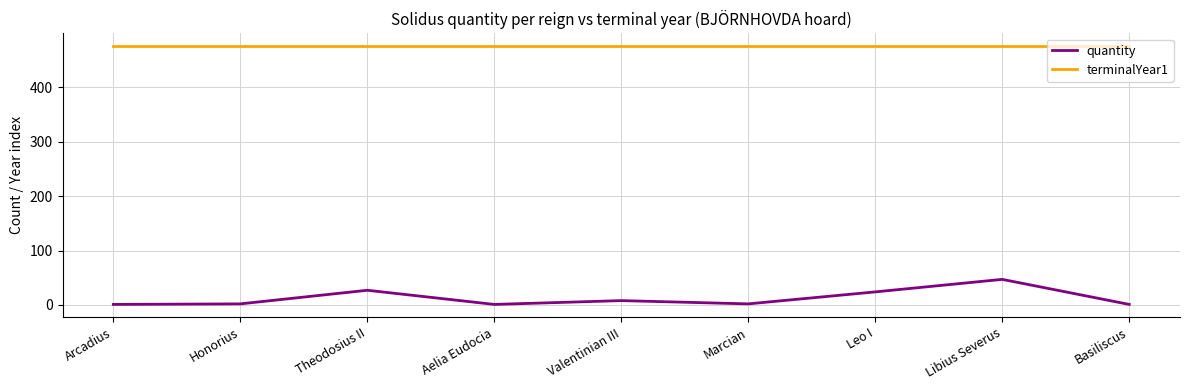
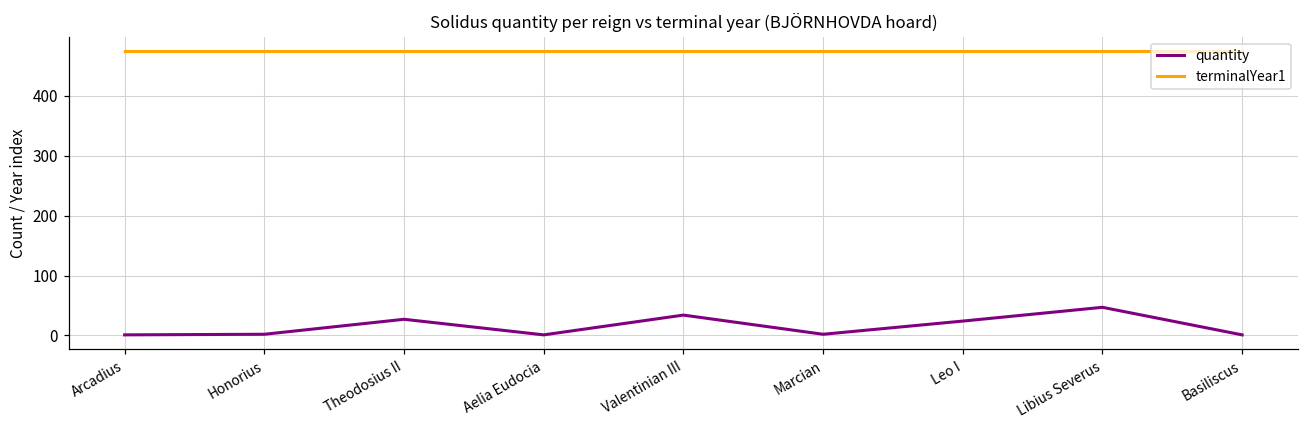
  {
    "quantity": {
      "Arcadius": 0,
      "Honorius": 0,
      "Theodosius II": 30,
      "Aelia Eudocia": 0,
-     "Valentinian III": 10,
+     "Valentinian III": 30,
      "Marcian": 0,
      "Leo I": 20,
      "Libius Severus": 50,
      "Basiliscus": 0
    },
    "terminalYear1": {
      "Arcadius": 480,
      "Honorius": 480,
      "Theodosius II": 480,
      "Aelia Eudocia": 480,
      "Valentinian III": 480,
      "Marcian": 480,
      "Leo I": 480,
      "Libius Severus": 480
    }
  }
